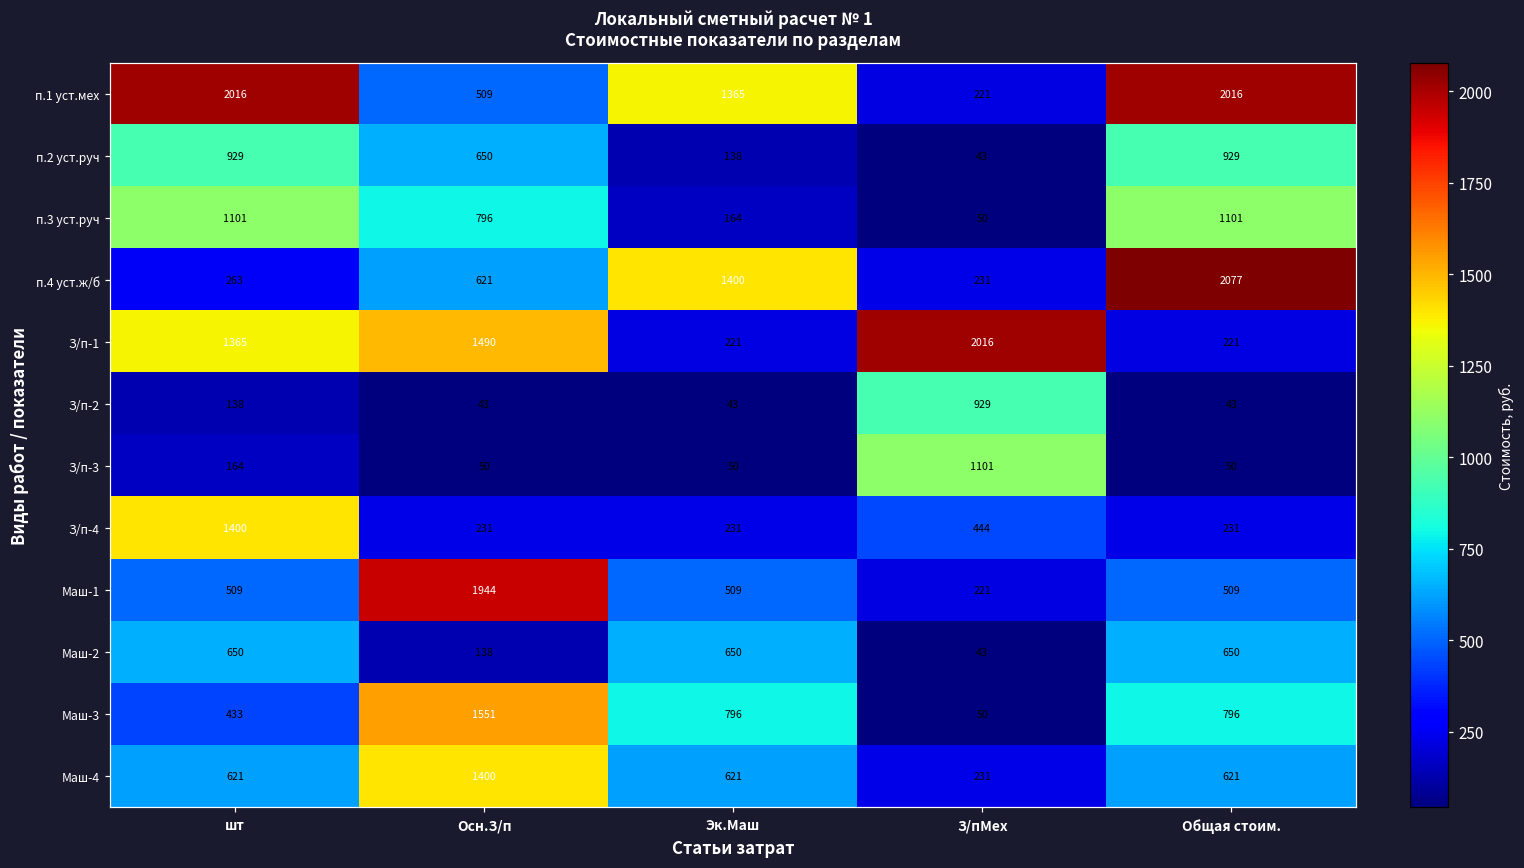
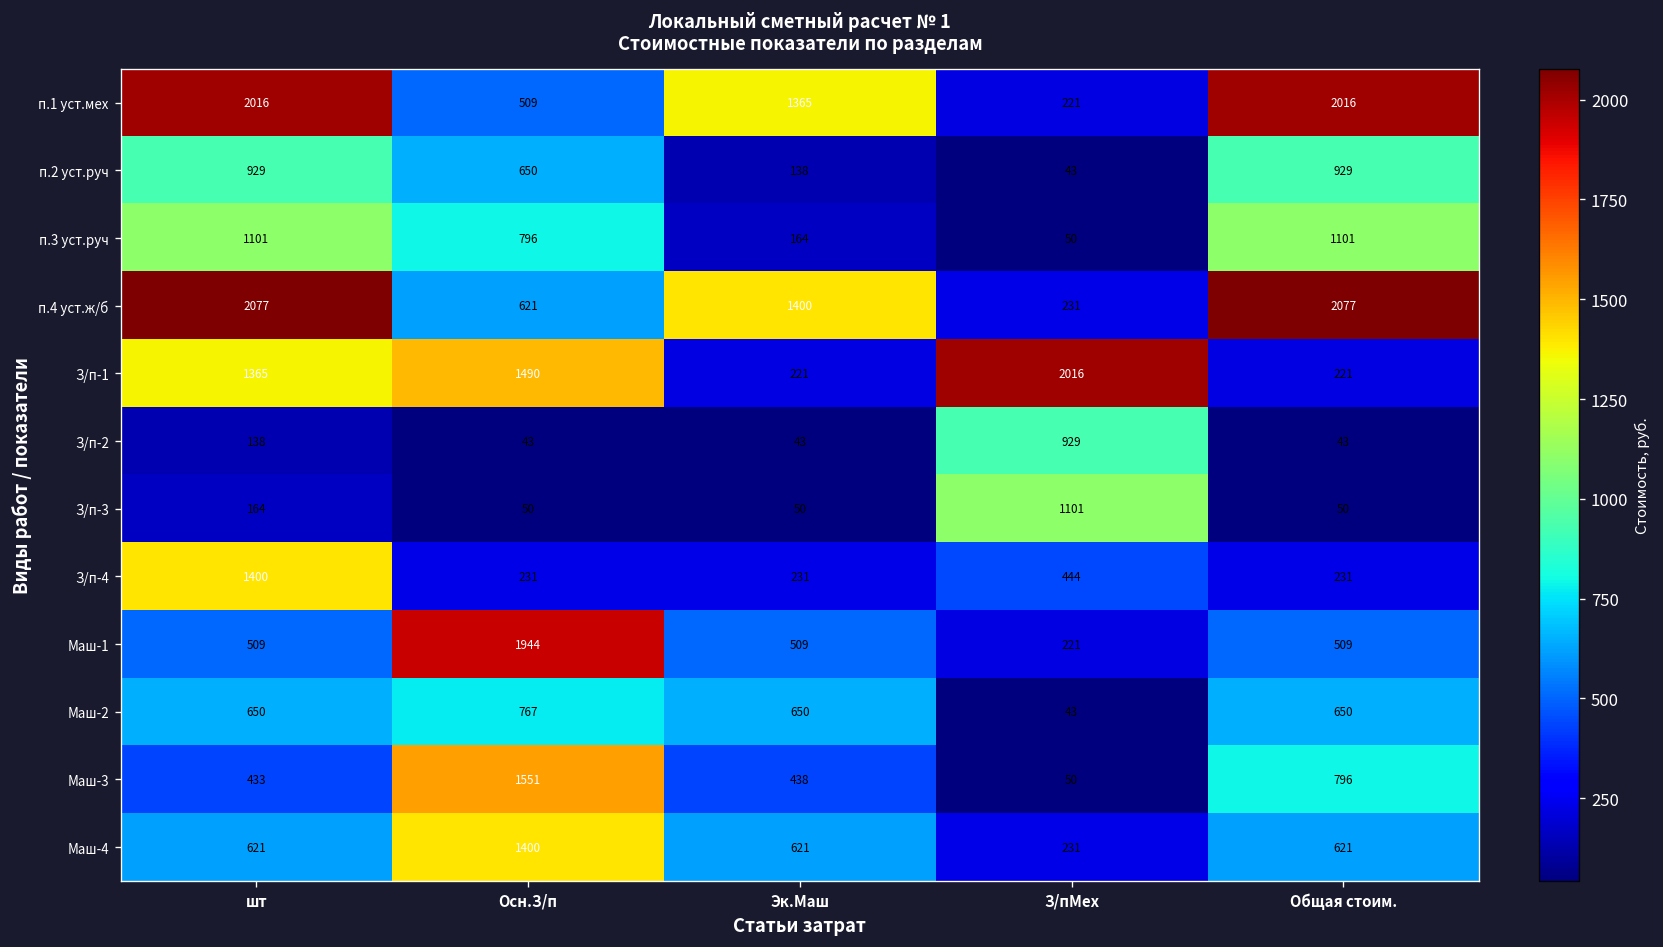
  {
    "п.1 уст.мех": {
      "шт": 2016,
      "Осн.З/п": 509,
      "Эк.Маш": 1365,
      "З/пМех": 221,
      "Общая стоим.": 2016
    },
    "п.2 уст.руч": {
      "шт": 929,
      "Осн.З/п": 650,
      "Эк.Маш": 138,
      "З/пМех": 43,
      "Общая стоим.": 929
    },
    "п.3 уст.руч": {
      "шт": 1101,
      "Осн.З/п": 796,
      "Эк.Маш": 164,
      "З/пМех": 50,
      "Общая стоим.": 1101
    },
    "п.4 уст.ж/б": {
-     "шт": 263,
+     "шт": 2077,
      "Осн.З/п": 621,
      "Эк.Маш": 1400,
      "З/пМех": 231,
      "Общая стоим.": 2077
    },
    "З/п-1": {
      "шт": 1365,
      "Осн.З/п": 1490,
      "Эк.Маш": 221,
      "З/пМех": 2016,
      "Общая стоим.": 221
    },
    "З/п-2": {
      "шт": 138,
      "Осн.З/п": 43,
      "Эк.Маш": 43,
      "З/пМех": 929,
      "Общая стоим.": 43
    },
    "З/п-3": {
      "шт": 164,
      "Осн.З/п": 50,
      "Эк.Маш": 50,
      "З/пМех": 1101,
      "Общая стоим.": 50
    },
    "З/п-4": {
      "шт": 1400,
      "Осн.З/п": 231,
      "Эк.Маш": 231,
      "З/пМех": 444,
      "Общая стоим.": 231
    },
    "Маш-1": {
      "шт": 509,
      "Осн.З/п": 1944,
      "Эк.Маш": 509,
      "З/пМех": 221,
      "Общая стоим.": 509
    },
    "Маш-2": {
      "шт": 650,
-     "Осн.З/п": 138,
+     "Осн.З/п": 767,
      "Эк.Маш": 650,
      "З/пМех": 43,
      "Общая стоим.": 650
    },
    "Маш-3": {
      "шт": 433,
      "Осн.З/п": 1551,
-     "Эк.Маш": 796,
+     "Эк.Маш": 438,
      "З/пМех": 50,
      "Общая стоим.": 796
    },
    "Маш-4": {
      "шт": 621,
      "Осн.З/п": 1400,
      "Эк.Маш": 621,
      "З/пМех": 231,
      "Общая стоим.": 621
    }
  }
